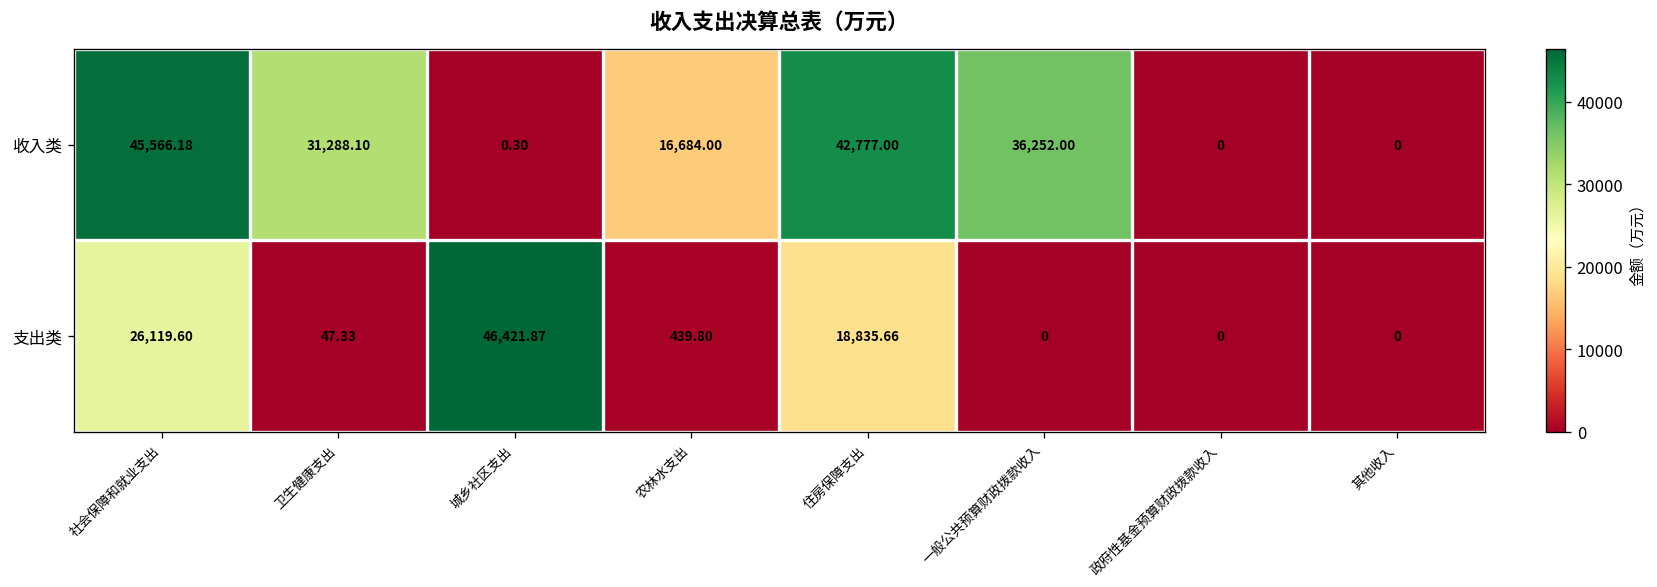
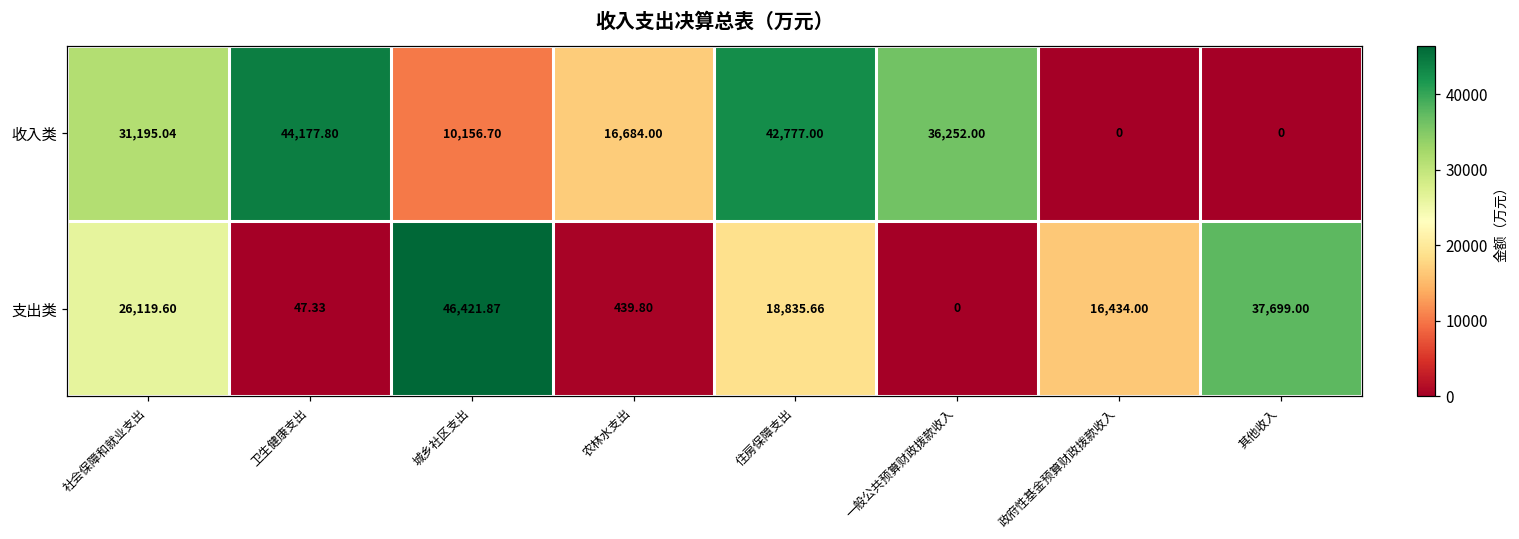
  {
    "收入类": {
-     "社会保障和就业支出": "45,566.18",
-     "卫生健康支出": "31,288.10",
-     "城乡社区支出": "0.30",
+     "社会保障和就业支出": "31,195.04",
+     "卫生健康支出": "44,177.80",
+     "城乡社区支出": "10,156.70",
      "农林水支出": "16,684.00",
      "住房保障支出": "42,777.00",
      "一般公共预算财政拨款收入": "36,252.00",
      "政府性基金预算财政拨款收入": "0",
      "其他收入": "0"
    },
    "支出类": {
      "社会保障和就业支出": "26,119.60",
      "卫生健康支出": "47.33",
      "城乡社区支出": "46,421.87",
      "农林水支出": "439.80",
      "住房保障支出": "18,835.66",
      "一般公共预算财政拨款收入": "0",
-     "政府性基金预算财政拨款收入": "0",
-     "其他收入": "0"
+     "政府性基金预算财政拨款收入": "16,434.00",
+     "其他收入": "37,699.00"
    }
  }
